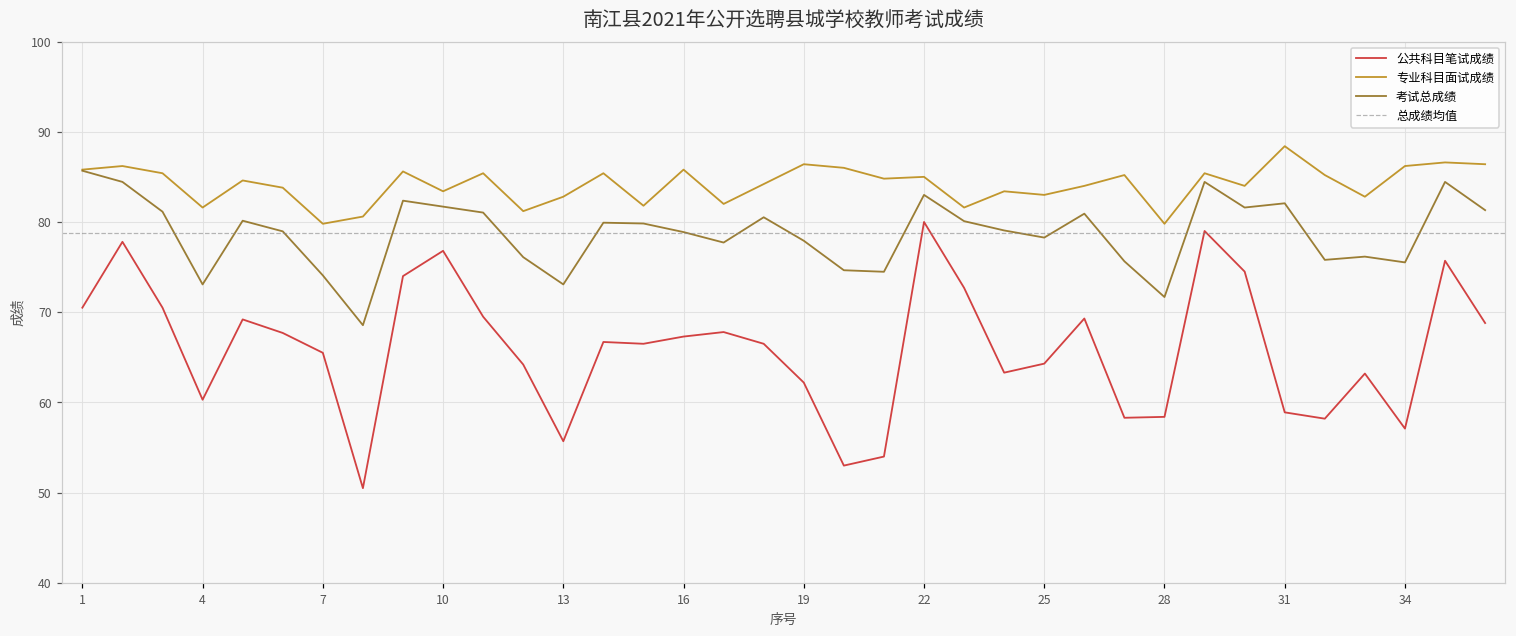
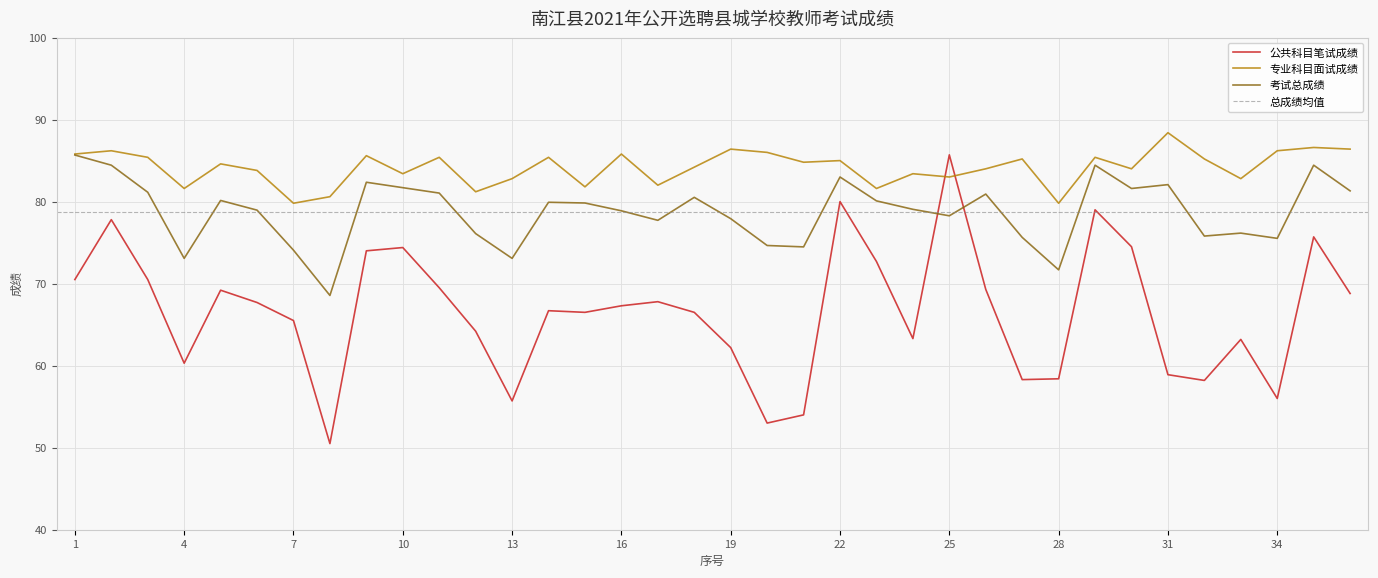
  {
    "公共科目笔试成绩": {
      "1": 71,
      "4": 60,
      "7": 66,
-     "10": 77,
+     "10": 74,
      "13": 56,
      "16": 67,
      "19": 62,
      "22": 80,
-     "25": 64,
+     "25": 86,
      "28": 58,
      "31": 59,
-     "34": 57
+     "34": 56
    }
  }
